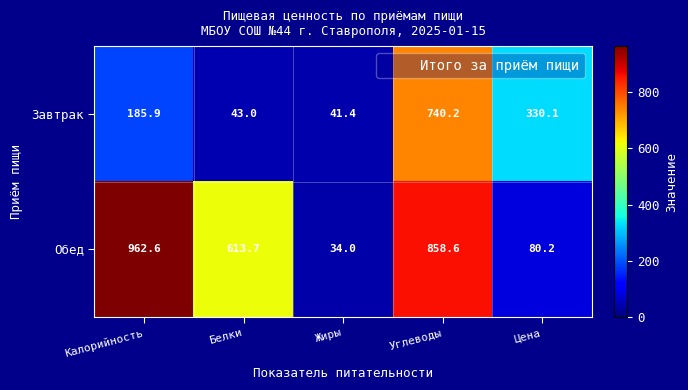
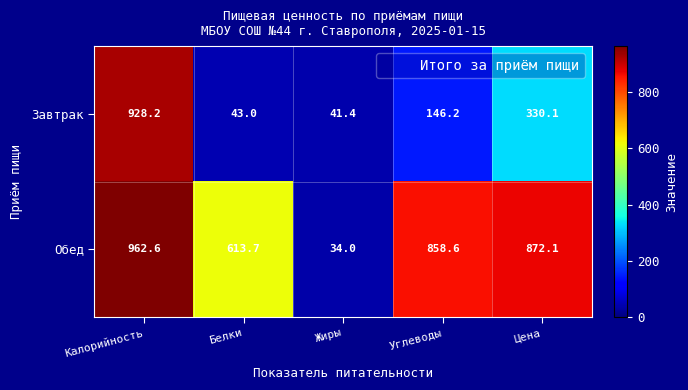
  {
    "Завтрак": {
-     "Калорийность": 185.9,
+     "Калорийность": 928.2,
      "Белки": 43.0,
      "Жиры": 41.4,
-     "Углеводы": 740.2,
+     "Углеводы": 146.2,
      "Цена": 330.1
    },
    "Обед": {
      "Калорийность": 962.6,
      "Белки": 613.7,
      "Жиры": 34.0,
      "Углеводы": 858.6,
-     "Цена": 80.2
+     "Цена": 872.1
    }
  }
